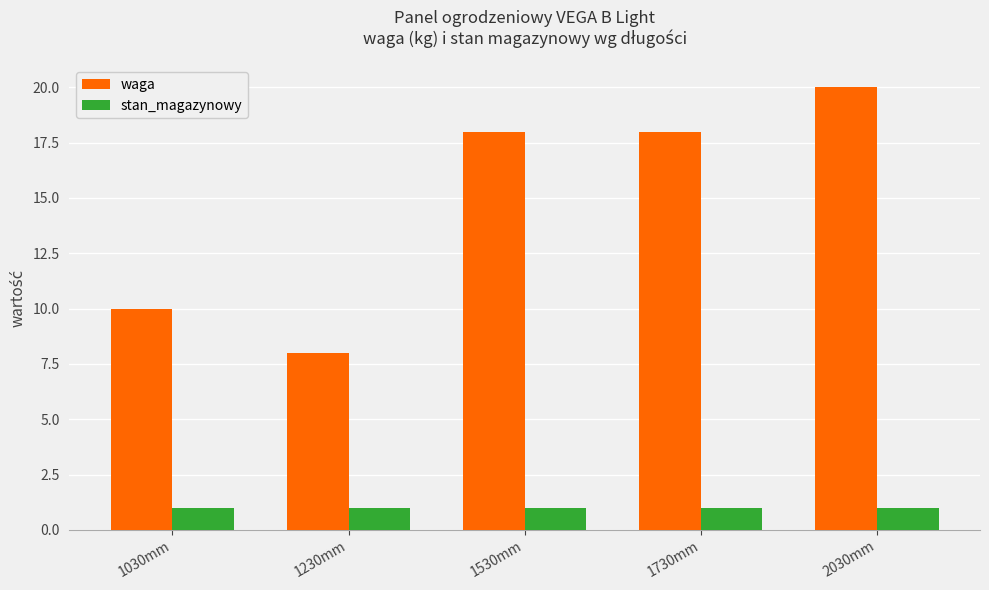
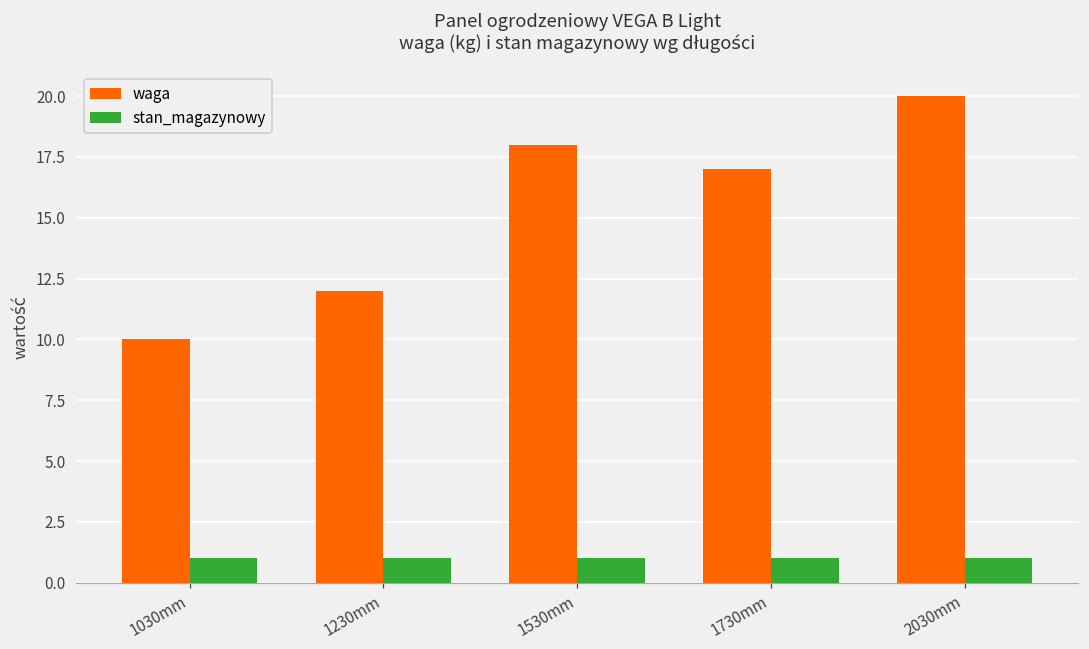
  {
    "waga": {
      "1030mm": 10,
-     "1230mm": 8,
+     "1230mm": 12,
      "1530mm": 18,
-     "1730mm": 18,
+     "1730mm": 17,
      "2030mm": 20
    },
    "stan_magazynowy": {
      "1030mm": 1,
      "1230mm": 1,
      "1530mm": 1,
      "1730mm": 1,
      "2030mm": 1
    }
  }
